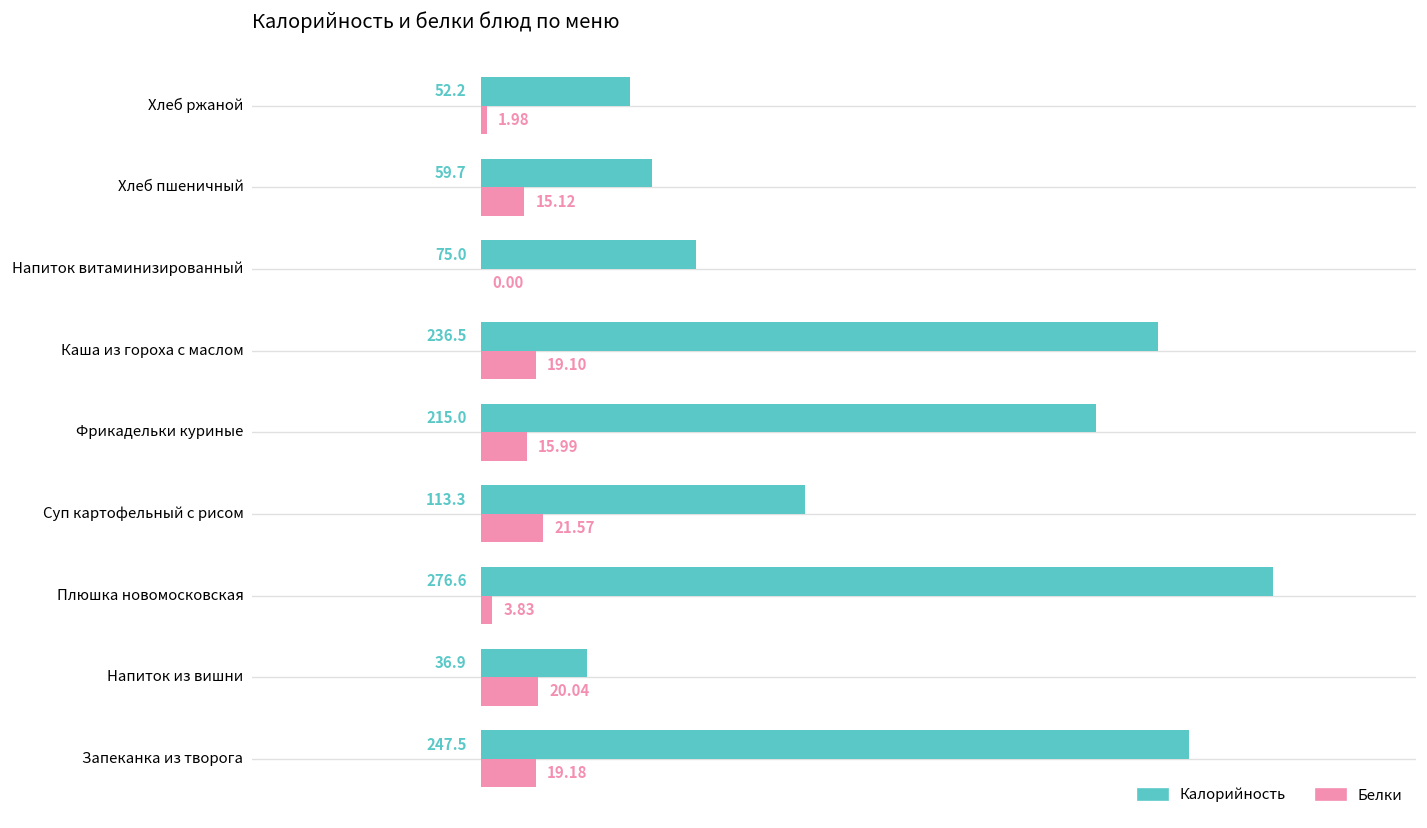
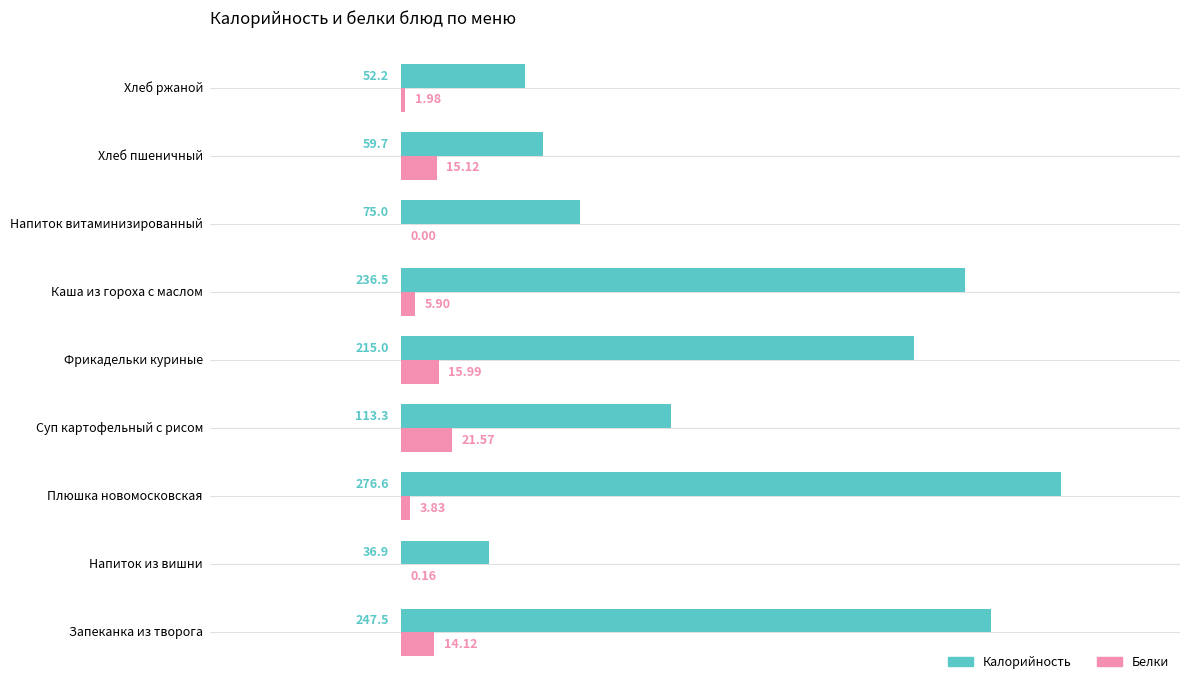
  {
    "Белки": {
      "Хлеб ржаной": 1.98,
      "Хлеб пшеничный": 15.12,
      "Напиток витаминизированный": 0.00,
-     "Каша из гороха с маслом": 19.10,
+     "Каша из гороха с маслом": 5.90,
      "Фрикадельки куриные": 15.99,
      "Суп картофельный с рисом": 21.57,
      "Плюшка новомосковская": 3.83,
-     "Напиток из вишни": 20.04,
-     "Запеканка из творога": 19.18
+     "Напиток из вишни": 0.16,
+     "Запеканка из творога": 14.12
    }
  }
